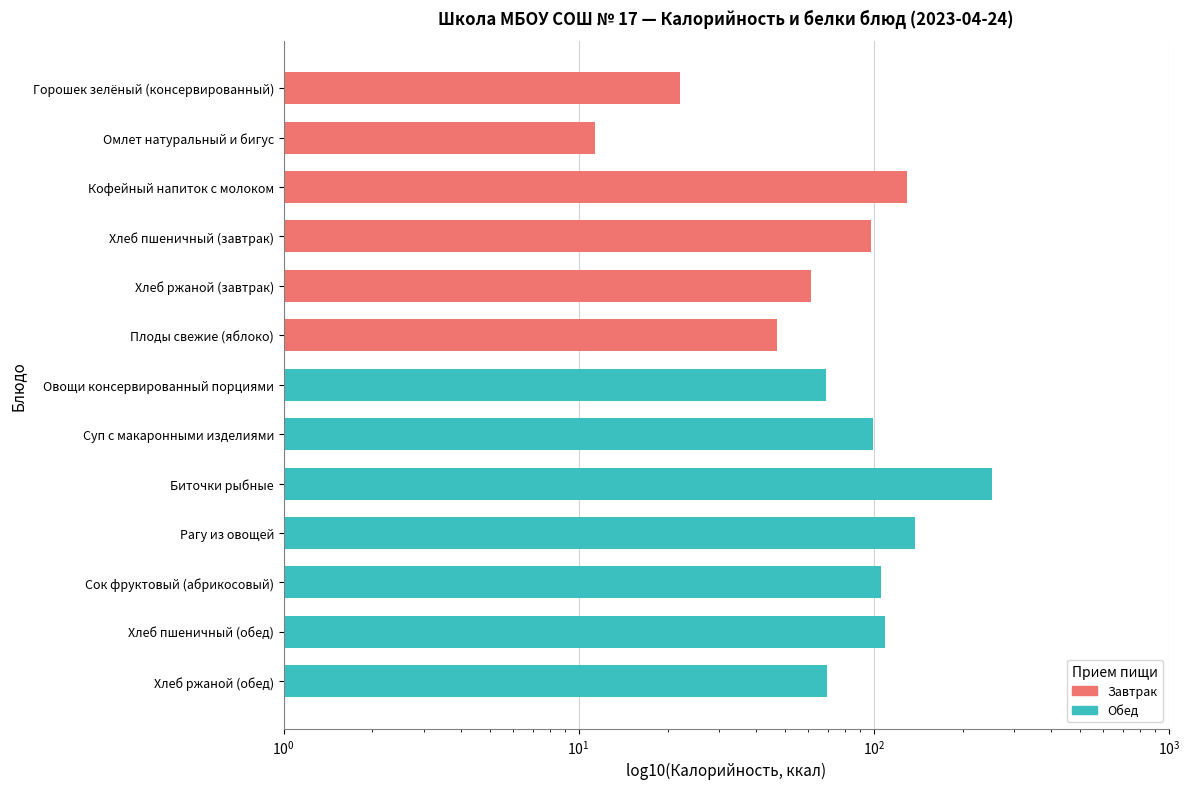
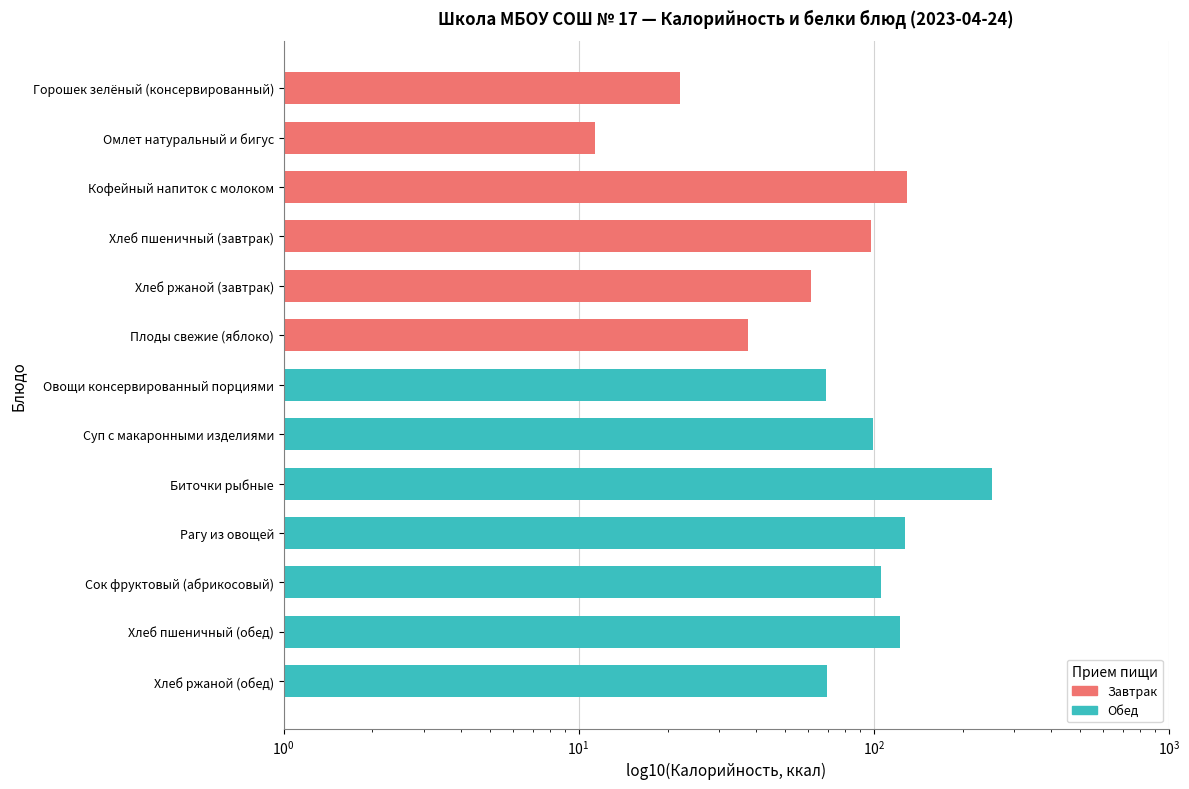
  {
    "Горошек зелёный (консервированный)": 22,
    "Омлет натуральный и бигус": 11.3,
    "Кофейный напиток с молоком": 130,
    "Хлеб пшеничный (завтрак)": 98,
    "Хлеб ржаной (завтрак)": 61,
-   "Плоды свежие (яблоко)": 47,
+   "Плоды свежие (яблоко)": 38,
    "Овощи консервированный порциями": 69,
    "Суп с макаронными изделиями": 99,
    "Биточки рыбные": 250,
-   "Рагу из овощей": 140,
+   "Рагу из овощей": 128,
    "Сок фруктовый (абрикосовый)": 106,
-   "Хлеб пшеничный (обед)": 109,
+   "Хлеб пшеничный (обед)": 122,
    "Хлеб ржаной (обед)": 69
  }
